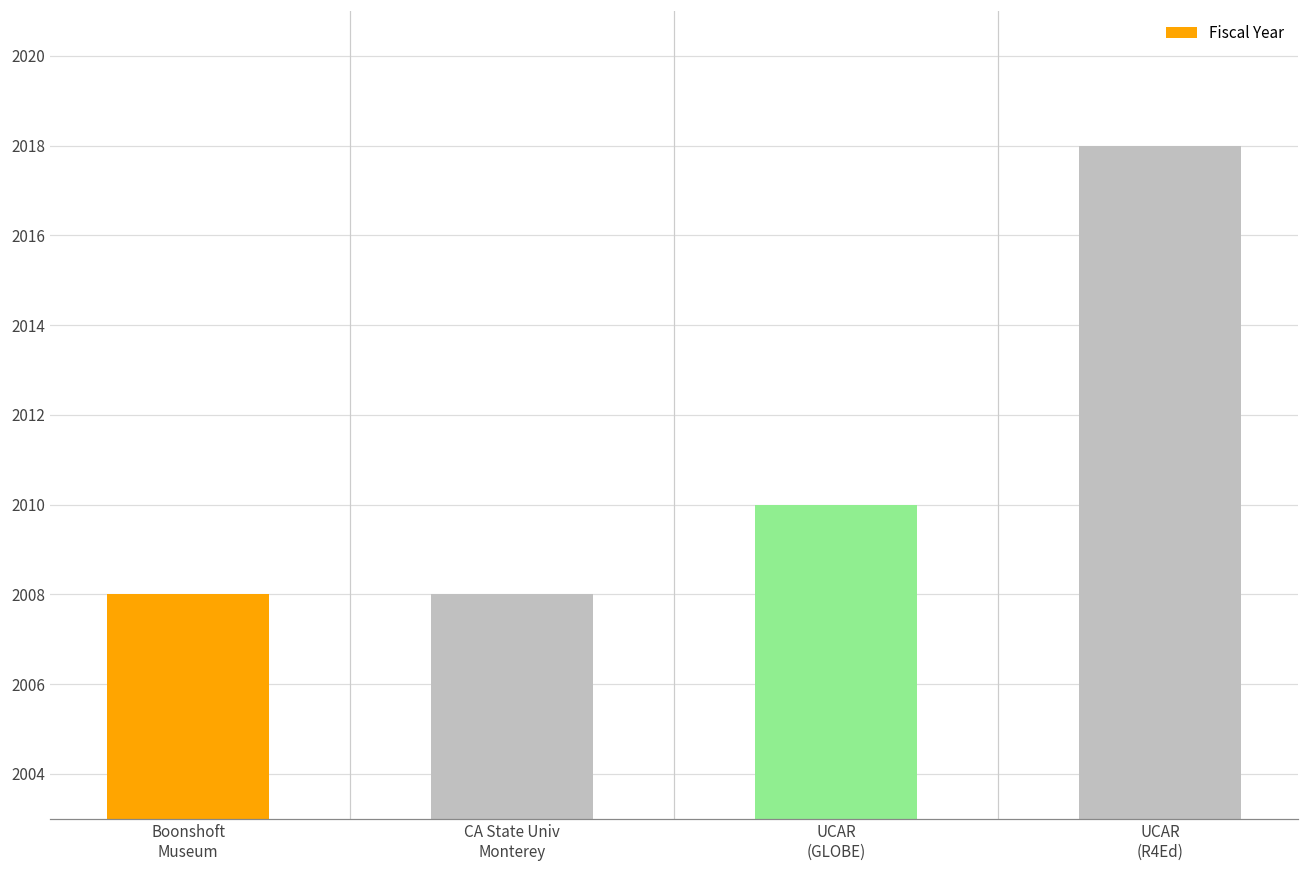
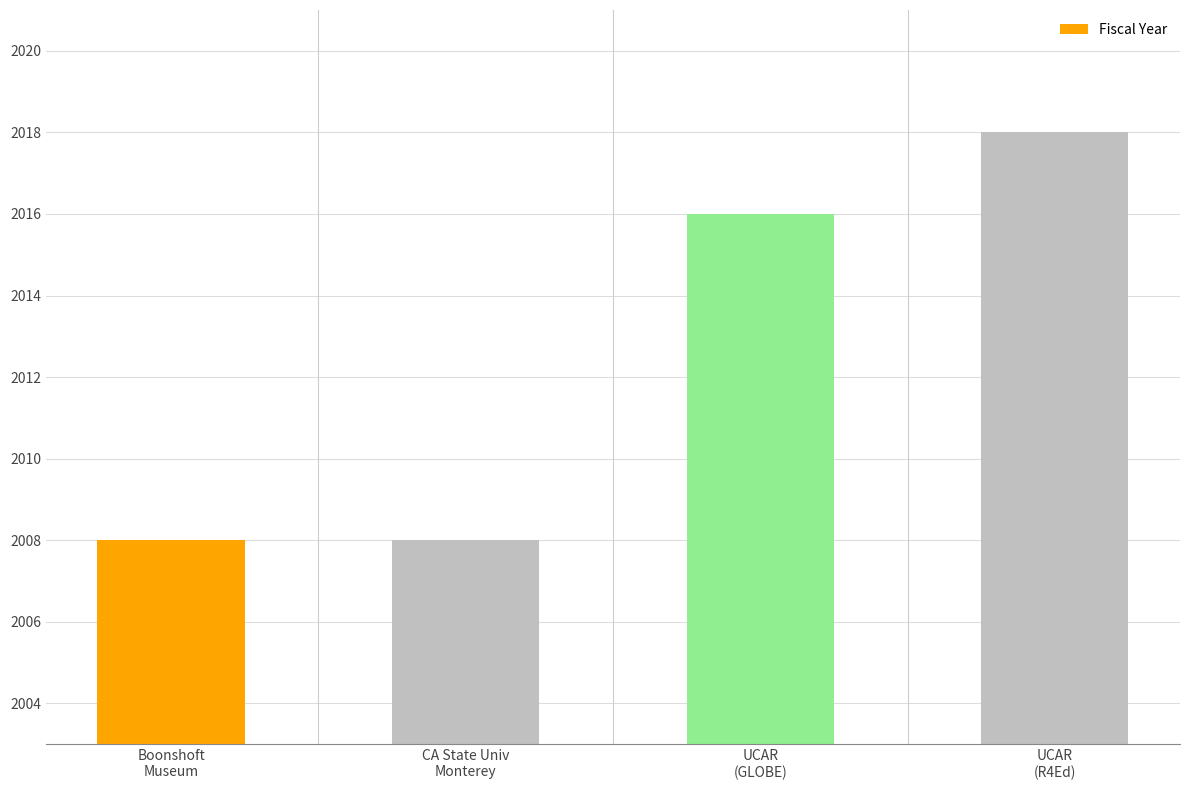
  {
    "Boonshoft Museum": 2008,
    "CA State Univ Monterey": 2008,
-   "UCAR (GLOBE)": 2010,
+   "UCAR (GLOBE)": 2016,
    "UCAR (R4Ed)": 2018
  }
